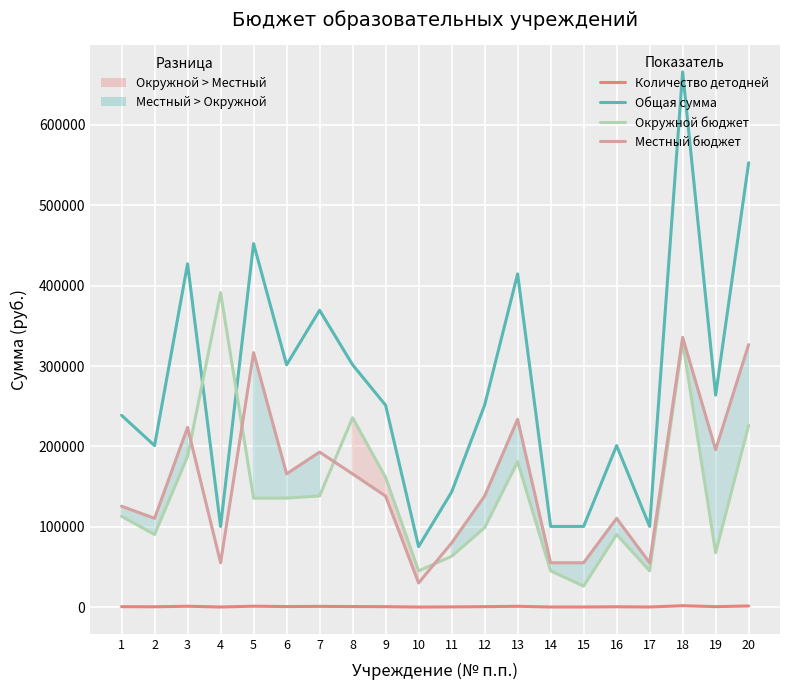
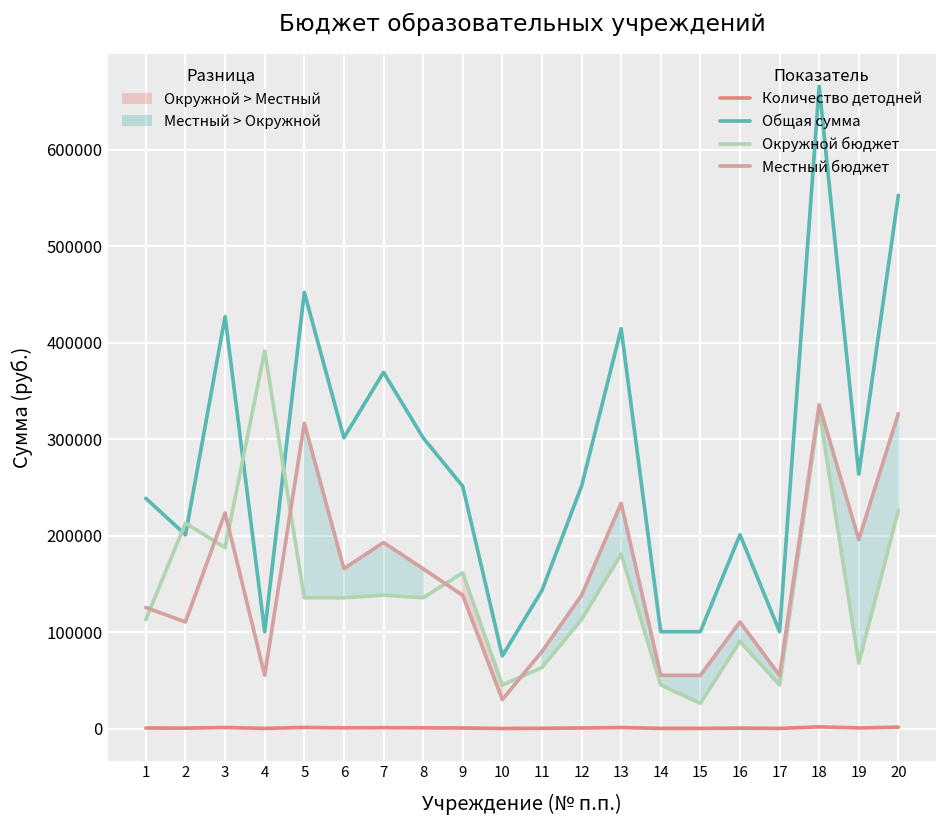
  {
    "Общая сумма": {
      "1": 240000,
      "2": 200000,
      "3": 430000,
      "4": 100000,
      "5": 450000,
      "6": 300000,
      "7": 370000,
      "8": 300000,
      "9": 250000,
      "10": 80000,
      "11": 140000,
      "12": 250000,
      "13": 410000,
      "14": 100000,
      "15": 100000,
      "16": 200000,
      "17": 100000,
      "18": 670000,
      "19": 260000,
      "20": 550000
    },
    "Окружной бюджет": {
      "1": 110000,
-     "2": 90000,
+     "2": 210000,
      "3": 190000,
      "4": 390000,
      "5": 140000,
      "6": 140000,
      "7": 140000,
-     "8": 240000,
+     "8": 140000,
      "9": 160000,
      "10": 50000,
      "11": 60000,
-     "12": 100000,
+     "12": 110000,
      "13": 180000,
      "14": 50000,
      "15": 30000,
      "16": 90000,
      "17": 50000,
      "18": 330000,
      "19": 70000,
      "20": 230000
    }
  }
